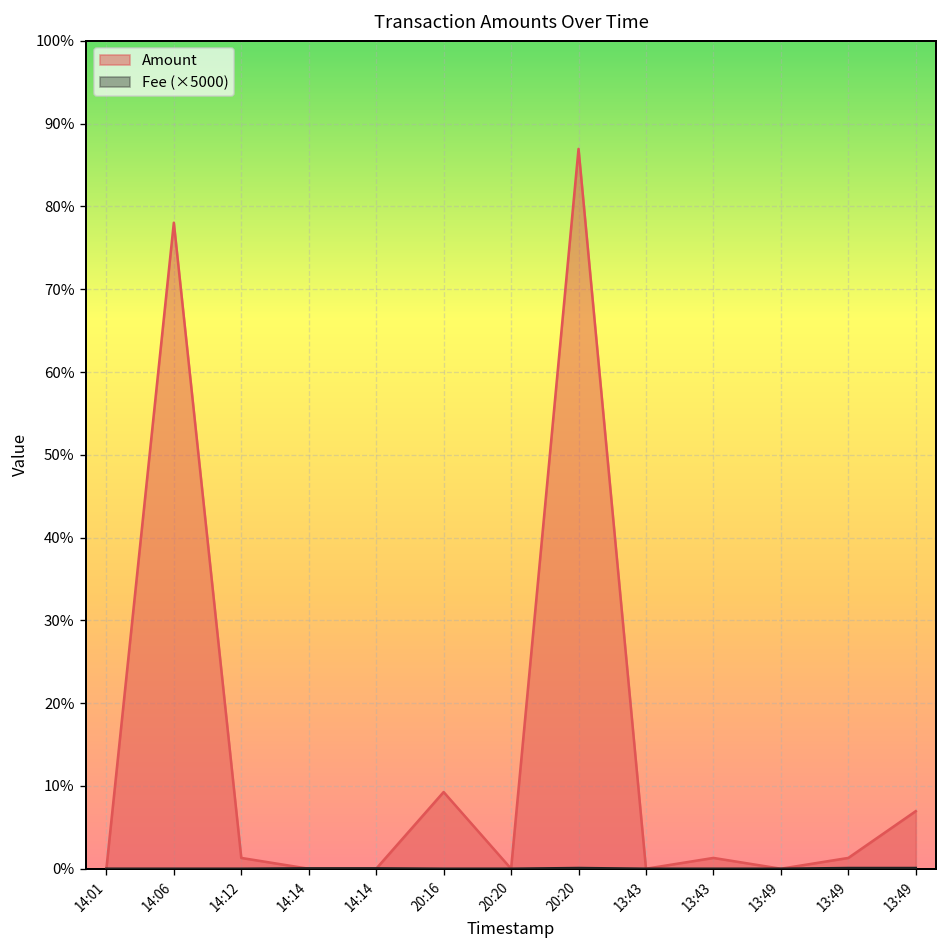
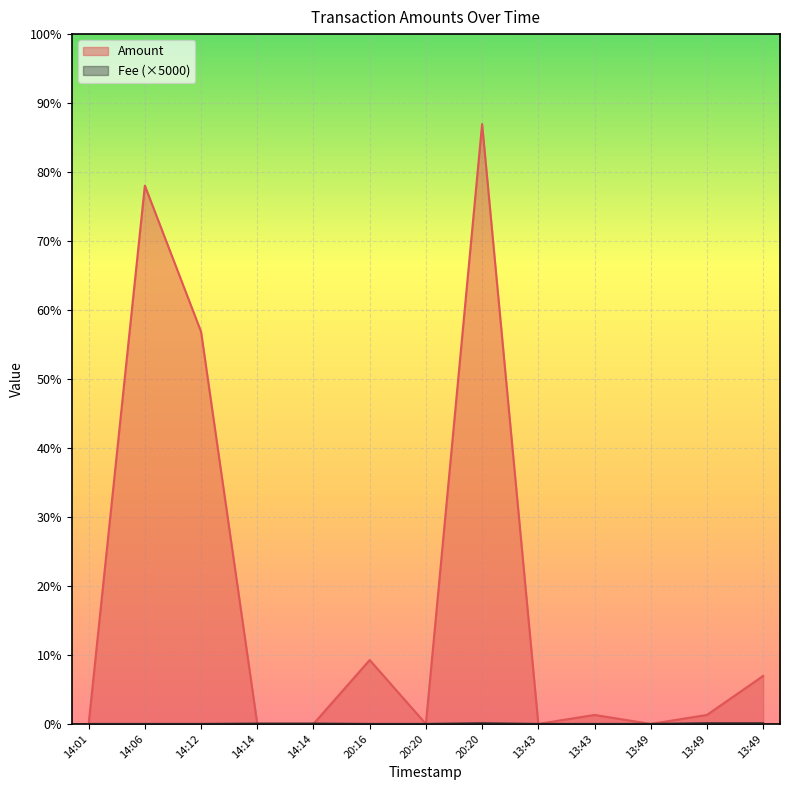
  {
    "Amount": {
      "14:06": "78%",
-     "14:12": "1%",
+     "14:12": "57%",
      "20:16": "9%"
    },
    "Fee (×5000)": {
      "14:06": "0%",
      "14:12": "0%",
      "20:16": "0%"
    }
  }
